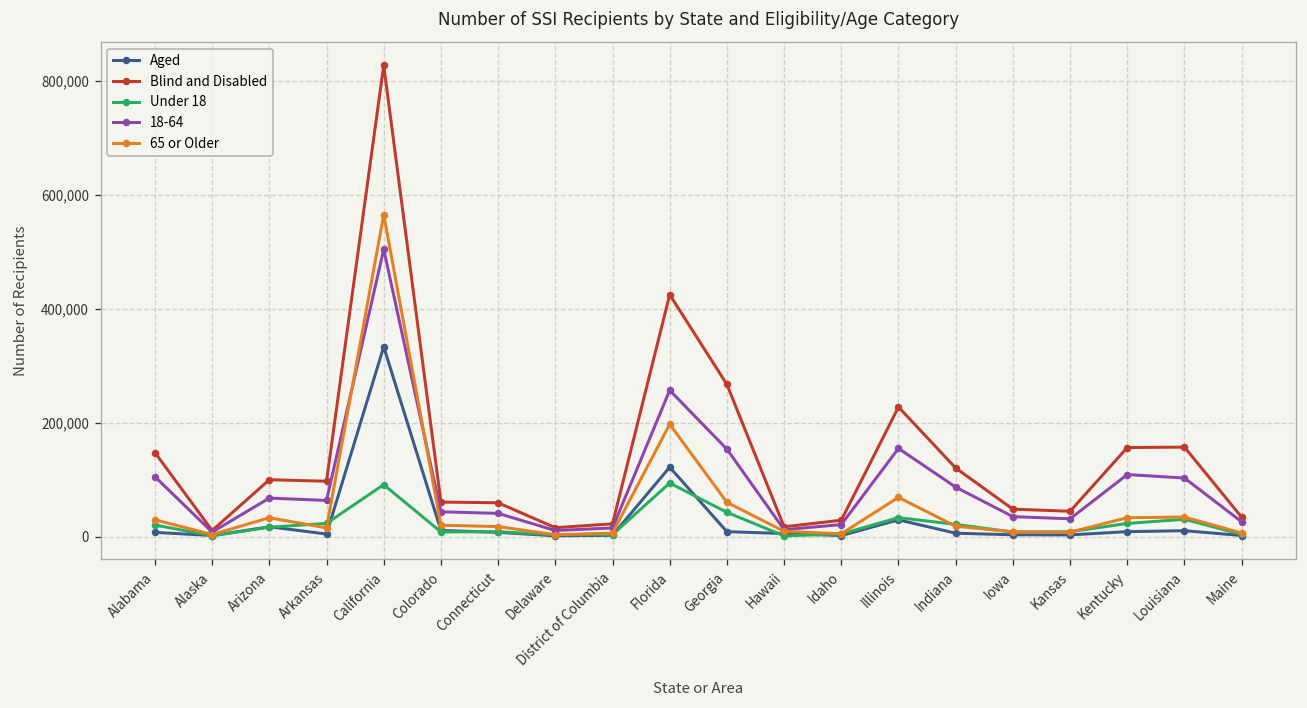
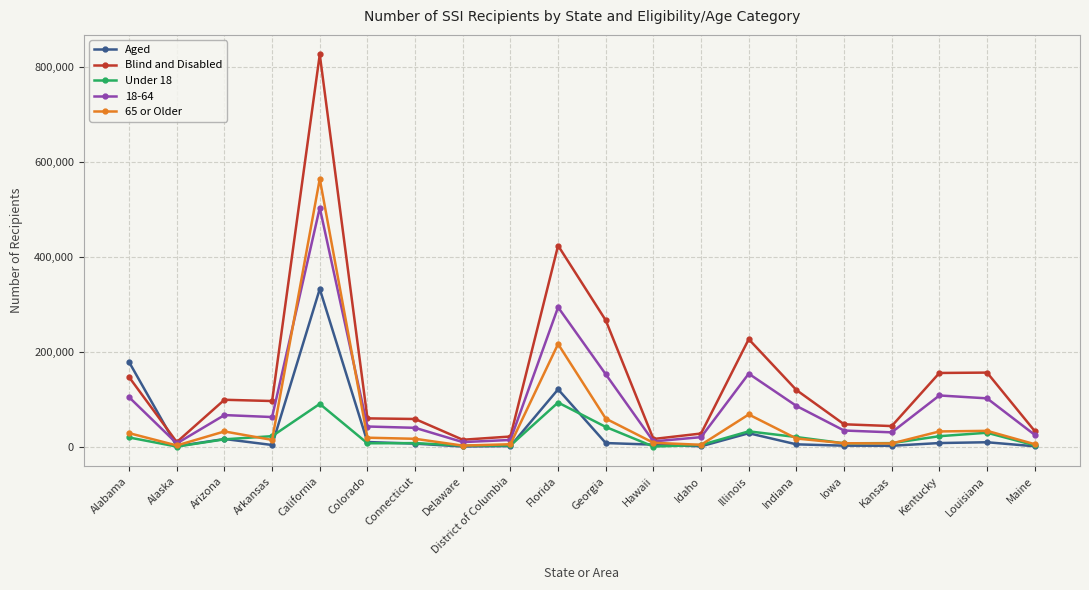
  {
    "Aged": {
-     "Alabama": "10,000",
+     "Alabama": "180,000",
      "Arkansas": "0",
      "California": "330,000",
      "Florida": "120,000",
      "Georgia": "10,000",
      "Indiana": "10,000",
      "Kentucky": "10,000",
      "Louisiana": "10,000"
    },
    "Blind and Disabled": {
      "Alabama": "150,000",
      "Arizona": "100,000",
      "Arkansas": "100,000",
      "California": "830,000",
      "Colorado": "60,000",
      "Connecticut": "60,000",
      "District of Columbia": "20,000",
      "Florida": "420,000",
      "Georgia": "270,000",
      "Idaho": "30,000",
      "Illinois": "230,000",
      "Indiana": "120,000",
      "Iowa": "50,000",
      "Kansas": "40,000",
      "Kentucky": "160,000",
      "Louisiana": "160,000",
      "Maine": "30,000"
    },
    "Under 18": {
      "Alabama": "20,000",
      "Arkansas": "20,000",
      "California": "90,000",
      "Florida": "90,000",
      "Georgia": "40,000",
      "Kentucky": "20,000"
    },
    "18-64": {
      "Alabama": "100,000",
      "Arizona": "70,000",
      "Arkansas": "60,000",
      "California": "500,000",
      "Colorado": "40,000",
      "Connecticut": "40,000",
      "District of Columbia": "20,000",
-     "Florida": "260,000",
+     "Florida": "290,000",
      "Georgia": "150,000",
      "Idaho": "20,000",
      "Illinois": "150,000",
      "Indiana": "90,000",
      "Iowa": "30,000",
      "Kansas": "30,000",
      "Kentucky": "110,000",
      "Louisiana": "100,000",
      "Maine": "30,000"
    },
    "65 or Older": {
      "Alabama": "30,000",
      "Arizona": "30,000",
      "Arkansas": "20,000",
      "California": "560,000",
      "Colorado": "20,000",
      "Connecticut": "20,000",
-     "Florida": "200,000",
+     "Florida": "220,000",
      "Georgia": "60,000",
      "Illinois": "70,000",
      "Kentucky": "30,000"
    }
  }
